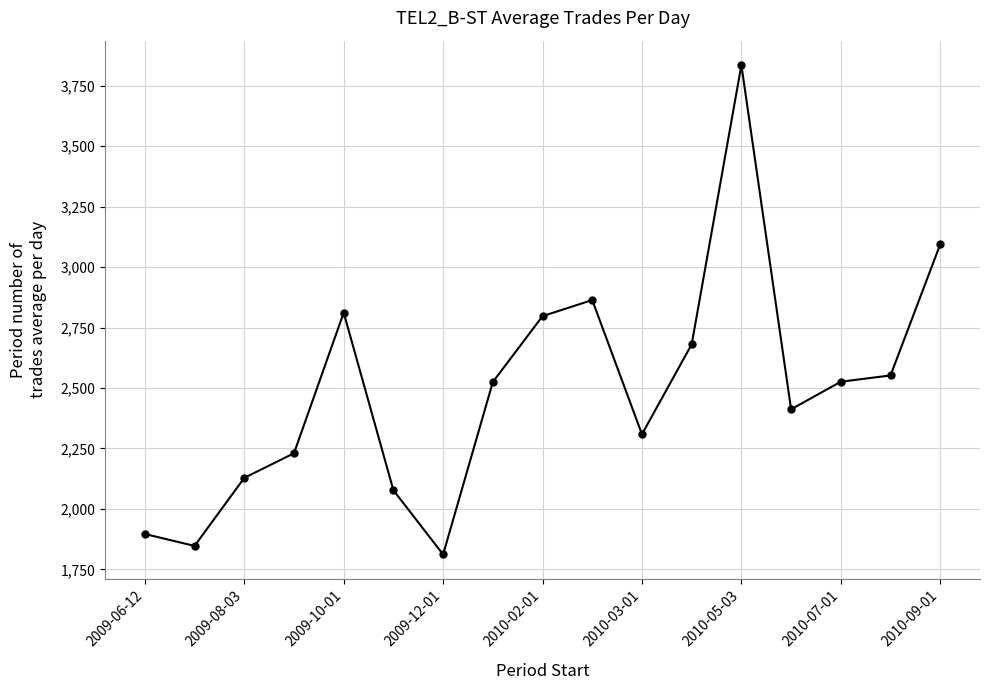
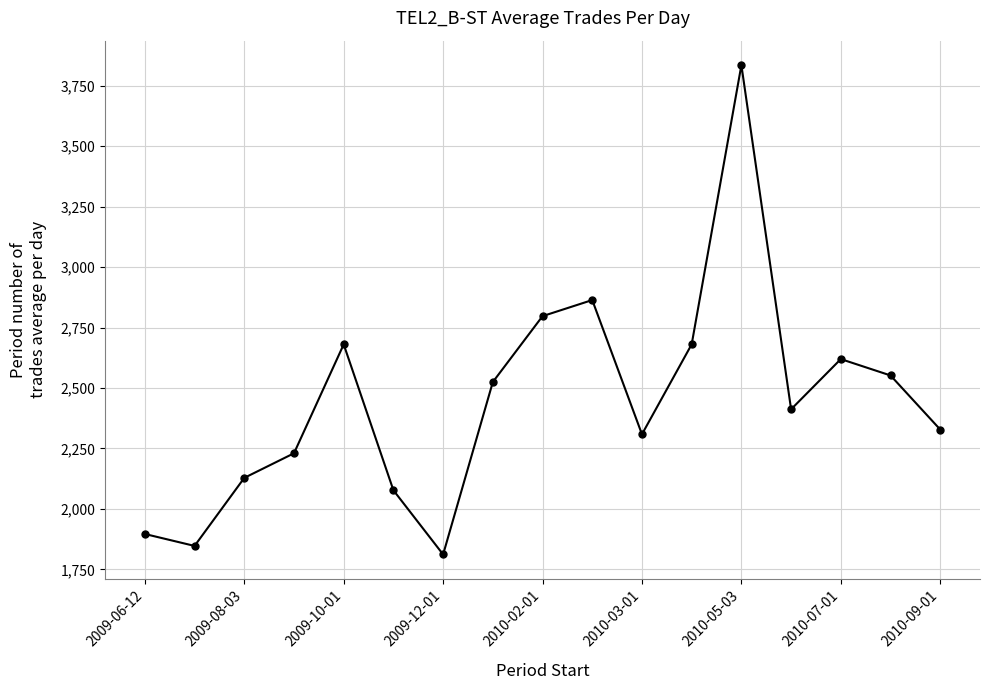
  {
    "2009-06-12": "1,900",
    "2009-08-03": "2,130",
-   "2009-10-01": "2,810",
+   "2009-10-01": "2,680",
    "2009-12-01": "1,810",
    "2010-02-01": "2,800",
    "2010-03-01": "2,310",
    "2010-05-03": "3,830",
-   "2010-07-01": "2,530",
-   "2010-09-01": "3,090"
+   "2010-07-01": "2,620",
+   "2010-09-01": "2,330"
  }
